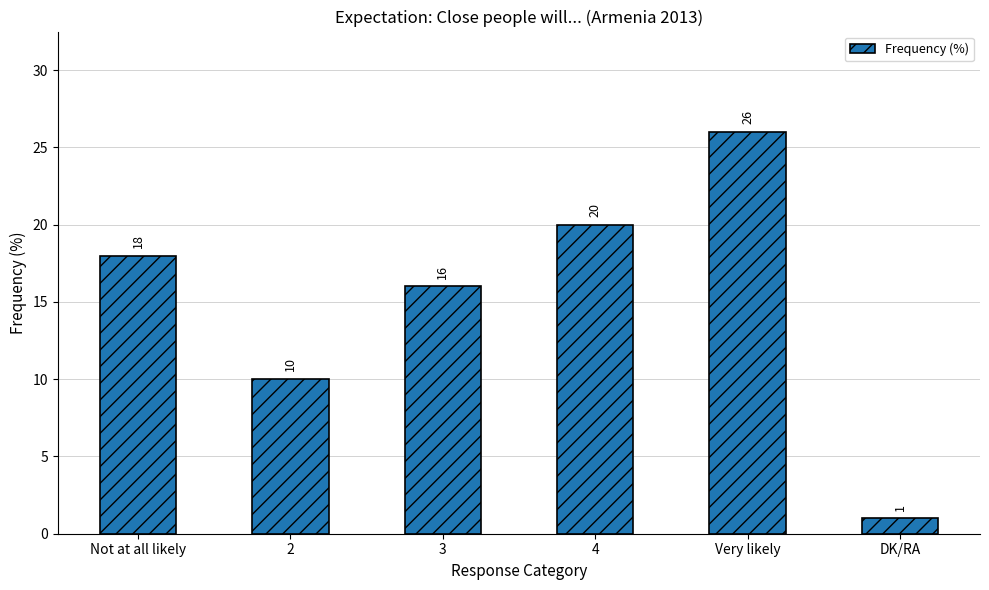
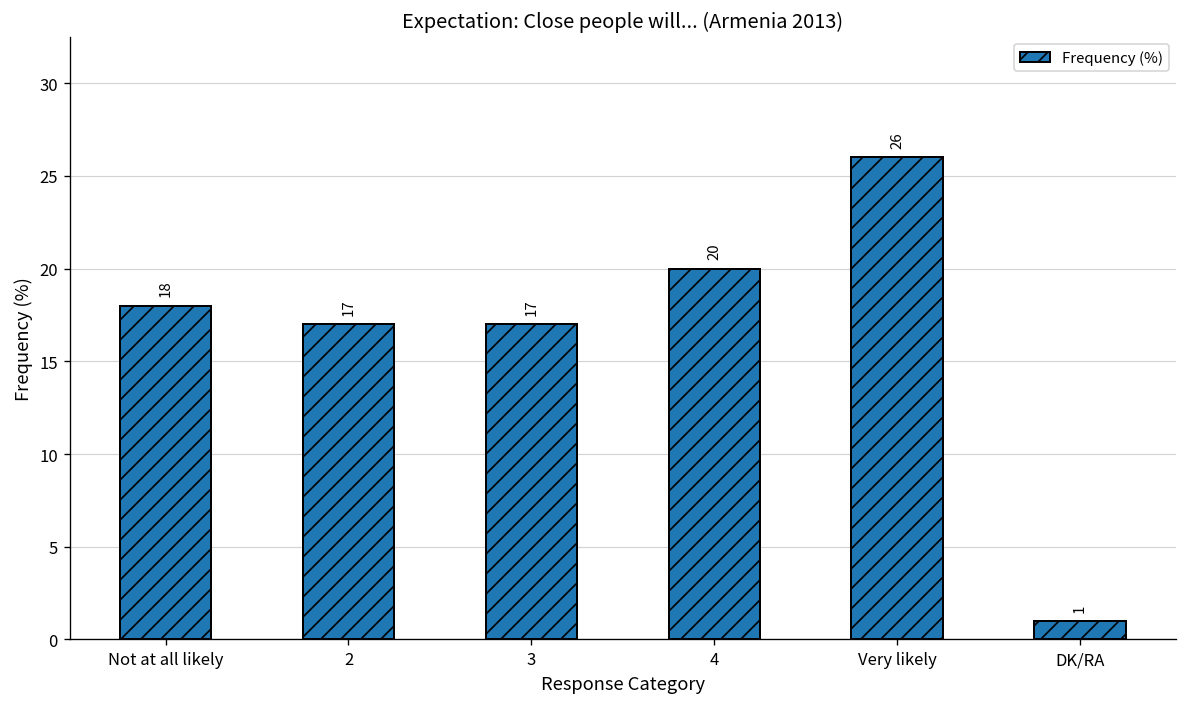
  {
    "Not at all likely": 18,
-   "2": 10,
-   "3": 16,
+   "2": 17,
+   "3": 17,
    "4": 20,
    "Very likely": 26,
    "DK/RA": 1
  }
